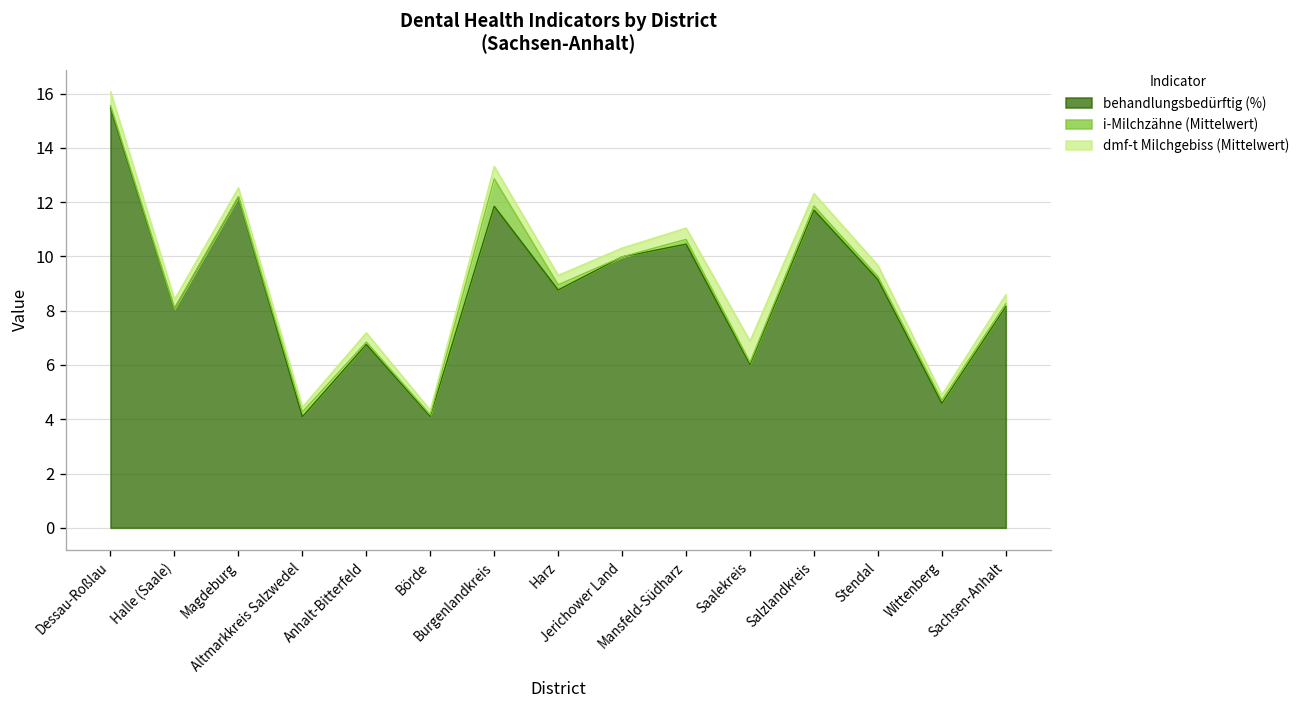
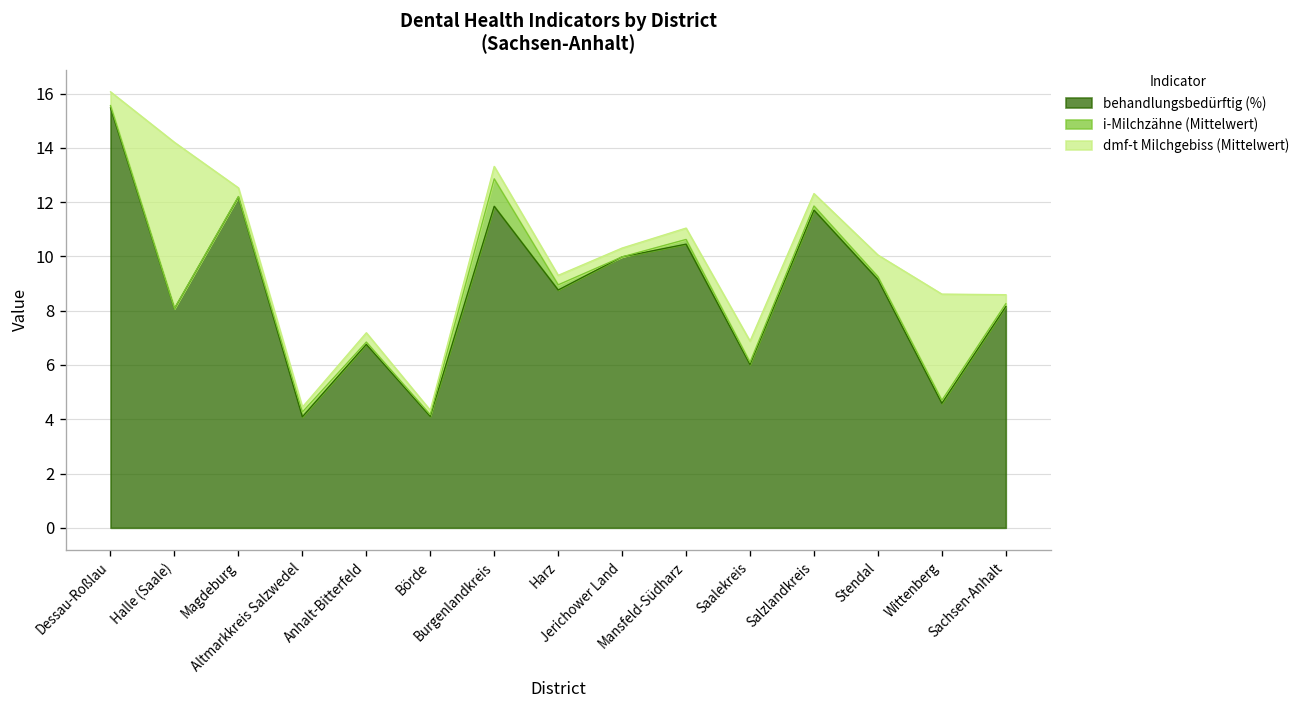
  {
    "behandlungsbedürftig (%)": {
      "Altmarkkreis Salzwedel": 4.1,
      "Burgenlandkreis": 11.8,
      "Harz": 8.8,
      "Mansfeld-Südharz": 10.5,
      "Salzlandkreis": 11.7
    },
    "i-Milchzähne (Mittelwert)": {
      "Altmarkkreis Salzwedel": 0.2,
      "Burgenlandkreis": 1.0,
      "Harz": 0.2,
      "Mansfeld-Südharz": 0.2,
      "Salzlandkreis": 0.2
    },
    "dmf-t Milchgebiss (Mittelwert)": {
      "Dessau-Roßlau": 0.5,
-     "Halle (Saale)": 0.3,
+     "Halle (Saale)": 6.1,
      "Magdeburg": 0.3,
      "Altmarkkreis Salzwedel": 0.2,
      "Anhalt-Bitterfeld": 0.3,
      "Börde": 0.2,
      "Burgenlandkreis": 0.5,
      "Harz": 0.3,
      "Jerichower Land": 0.3,
      "Mansfeld-Südharz": 0.4,
      "Saalekreis": 0.8,
      "Salzlandkreis": 0.5,
-     "Stendal": 0.4,
-     "Wittenberg": 0.2,
+     "Stendal": 0.8,
+     "Wittenberg": 3.9,
      "Sachsen-Anhalt": 0.3
    }
  }
